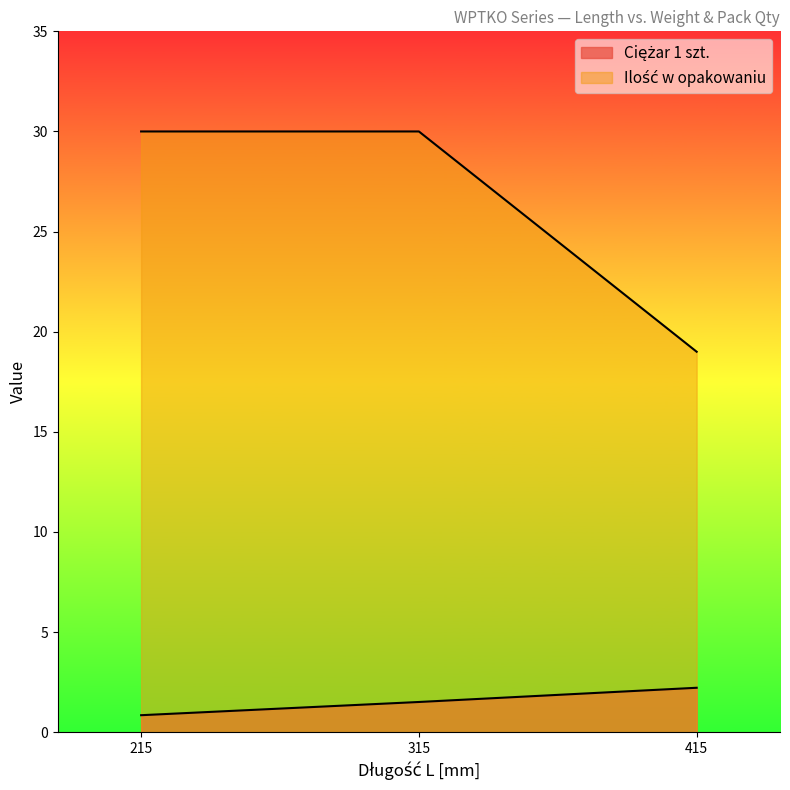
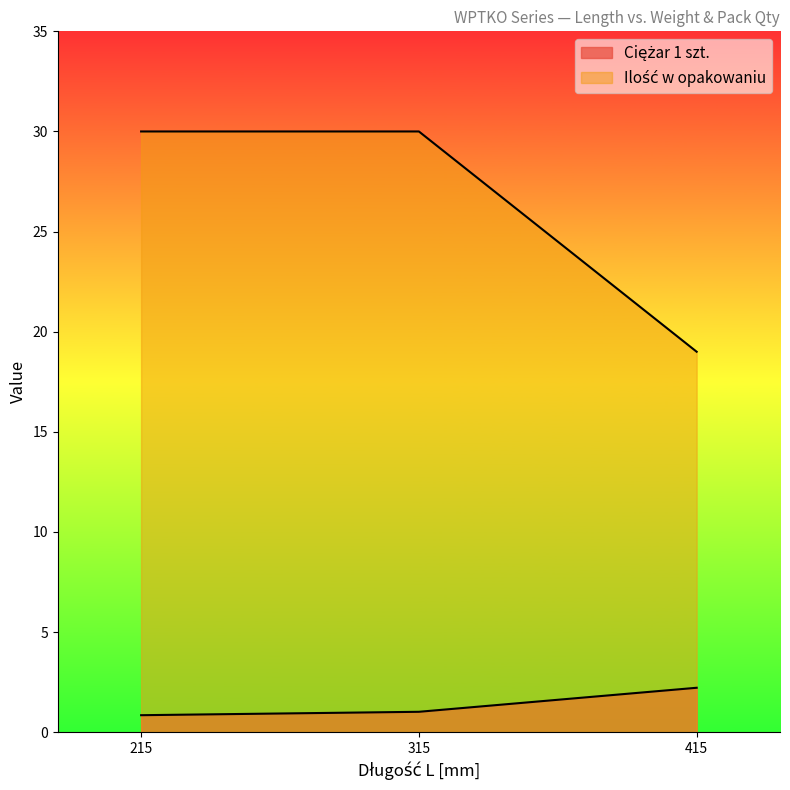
  {
    "Ciężar 1 szt.": {
      "215": 0.9,
-     "315": 1.5,
+     "315": 1.0,
      "415": 2.2
    },
    "Ilość w opakowaniu": {
      "215": 30.0,
      "315": 30.0,
      "415": 19.0
    }
  }
